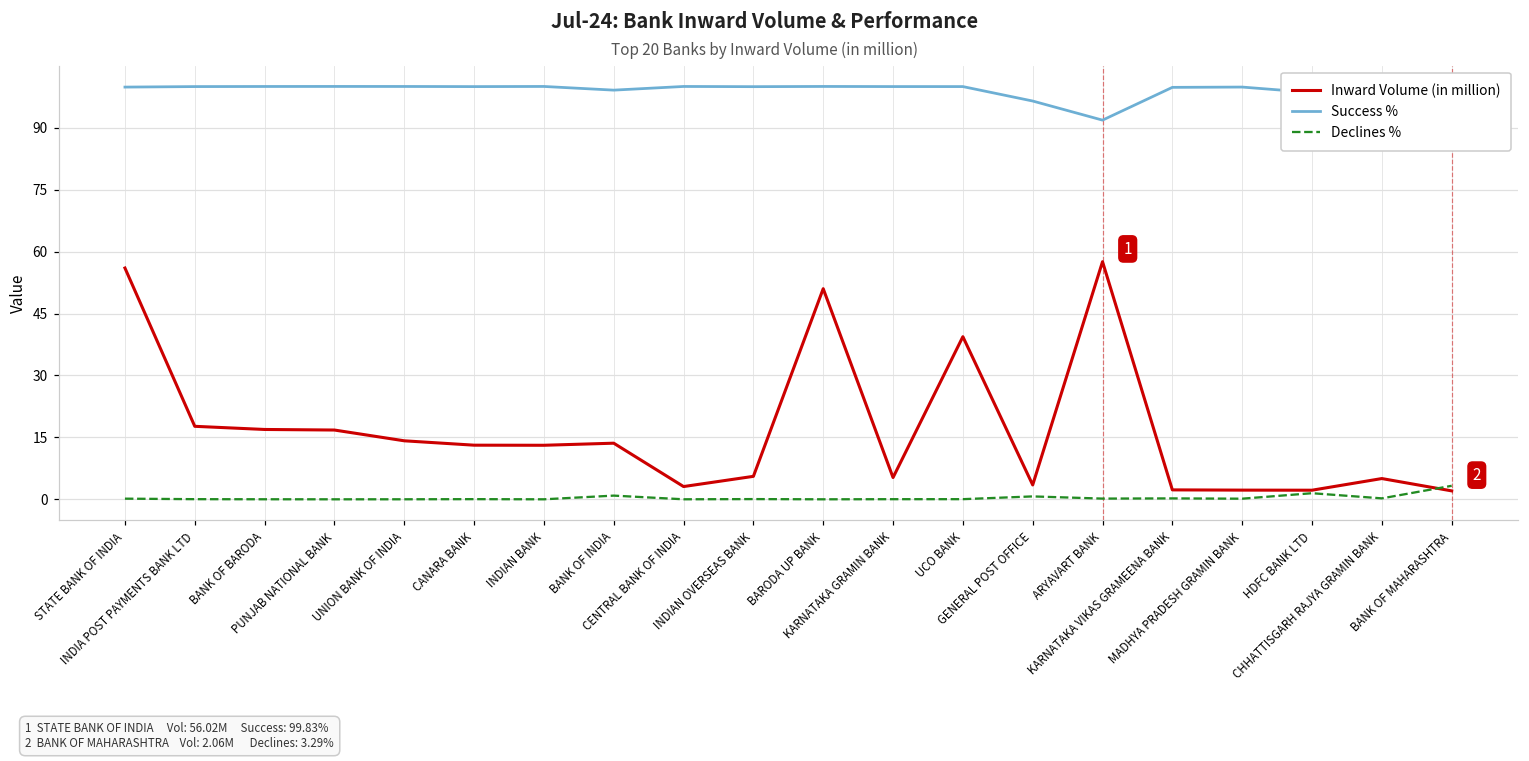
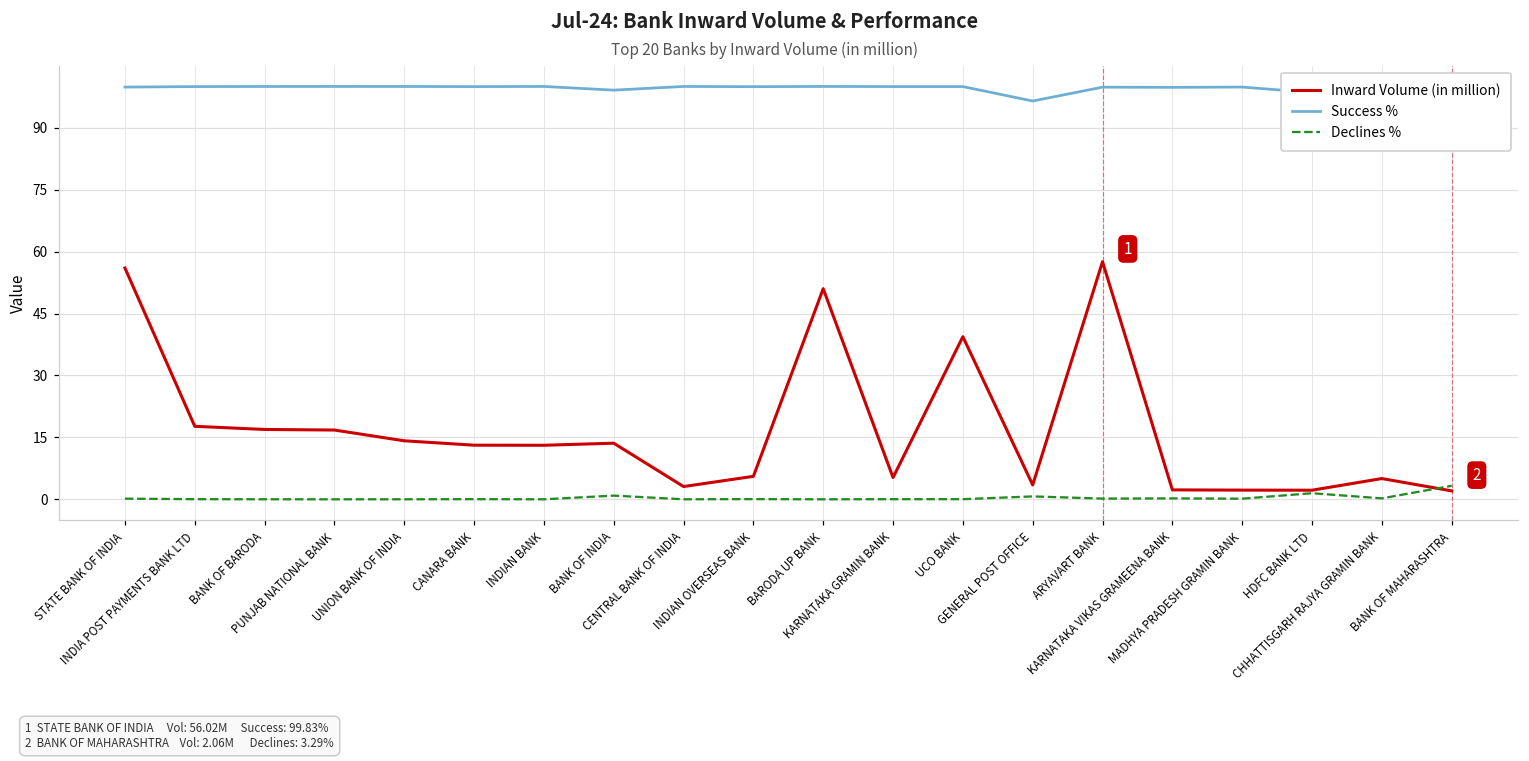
  {
    "Inward Volume (in million)": {
      "STATE BANK OF INDIA": 56,
      "INDIA POST PAYMENTS BANK LTD": 18,
      "BANK OF BARODA": 17,
      "PUNJAB NATIONAL BANK": 17,
      "UNION BANK OF INDIA": 14,
      "CANARA BANK": 13,
      "INDIAN BANK": 13,
      "BANK OF INDIA": 14,
      "CENTRAL BANK OF INDIA": 3,
      "INDIAN OVERSEAS BANK": 6,
      "BARODA UP BANK": 51,
      "KARNATAKA GRAMIN BANK": 5,
      "UCO BANK": 39,
      "GENERAL POST OFFICE": 3,
      "KARNATAKA VIKAS GRAMEENA BANK": 2,
      "MADHYA PRADESH GRAMIN BANK": 2,
      "HDFC BANK LTD": 2,
      "CHHATTISGARH RAJYA GRAMIN BANK": 5
    },
    "Success %": {
      "STATE BANK OF INDIA": 100,
      "INDIA POST PAYMENTS BANK LTD": 100,
      "BANK OF BARODA": 100,
      "PUNJAB NATIONAL BANK": 100,
      "UNION BANK OF INDIA": 100,
      "CANARA BANK": 100,
      "INDIAN BANK": 100,
      "BANK OF INDIA": 99,
      "CENTRAL BANK OF INDIA": 100,
      "INDIAN OVERSEAS BANK": 100,
      "BARODA UP BANK": 100,
      "KARNATAKA GRAMIN BANK": 100,
      "UCO BANK": 100,
      "GENERAL POST OFFICE": 96,
-     "ARYAVART BANK": 92,
+     "ARYAVART BANK": 100,
      "KARNATAKA VIKAS GRAMEENA BANK": 100,
      "MADHYA PRADESH GRAMIN BANK": 100
    },
    "Declines %": {
      "STATE BANK OF INDIA": 0,
      "INDIA POST PAYMENTS BANK LTD": 0,
      "BANK OF BARODA": 0,
      "PUNJAB NATIONAL BANK": 0,
      "UNION BANK OF INDIA": 0,
      "CANARA BANK": 0,
      "INDIAN BANK": 0,
      "BANK OF INDIA": 1,
      "CENTRAL BANK OF INDIA": 0,
      "INDIAN OVERSEAS BANK": 0,
      "BARODA UP BANK": 0,
      "KARNATAKA GRAMIN BANK": 0,
      "UCO BANK": 0,
      "GENERAL POST OFFICE": 1,
      "ARYAVART BANK": 0,
      "KARNATAKA VIKAS GRAMEENA BANK": 0,
      "MADHYA PRADESH GRAMIN BANK": 0,
      "HDFC BANK LTD": 1,
      "CHHATTISGARH RAJYA GRAMIN BANK": 0
    }
  }
